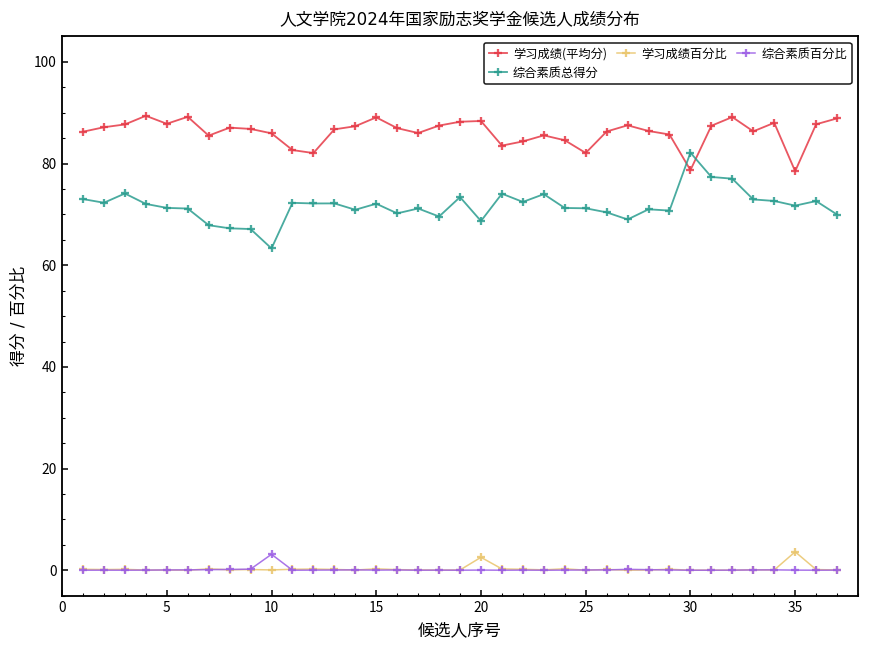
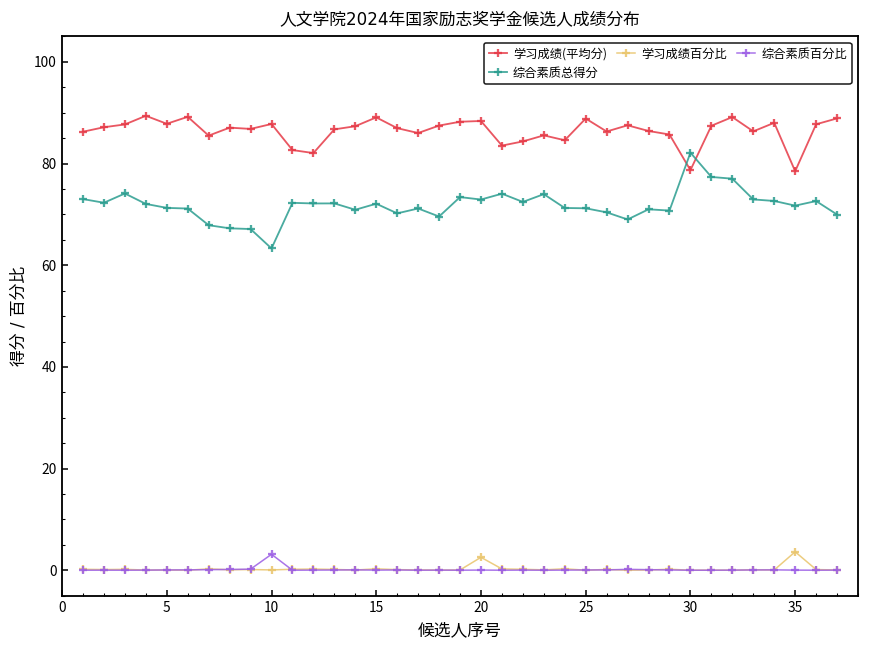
  {
    "学习成绩(平均分)": {
      "5": 88,
-     "10": 86,
+     "10": 88,
      "15": 89,
      "20": 88,
-     "25": 82,
+     "25": 89,
      "30": 79,
      "35": 78
    },
    "综合素质总得分": {
      "5": 71,
      "10": 63,
      "15": 72,
-     "20": 69,
+     "20": 73,
      "25": 71,
      "30": 82,
      "35": 72
    },
    "学习成绩百分比": {
      "10": 0,
      "20": 3,
      "35": 4
    },
    "综合素质百分比": {
      "10": 3,
      "20": 0,
      "35": 0
    }
  }
